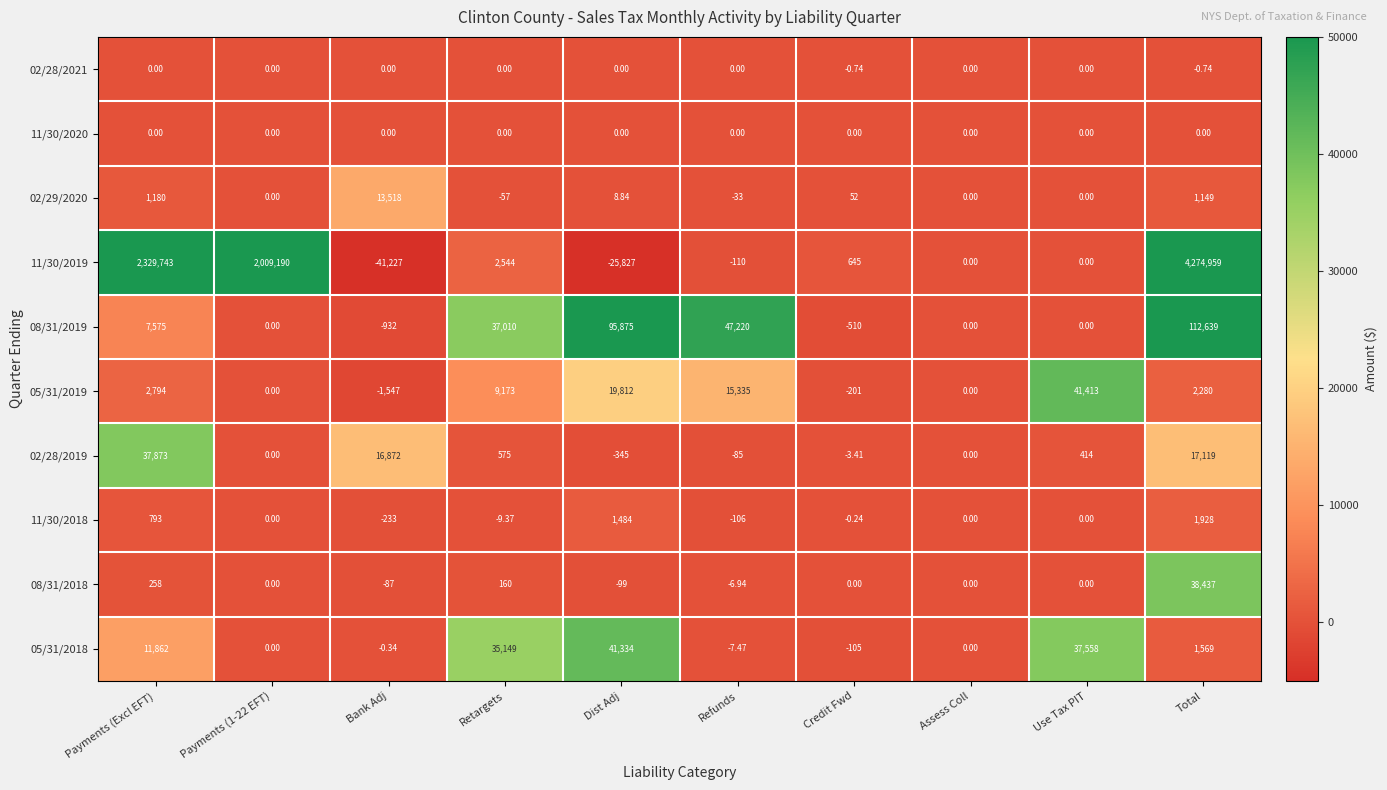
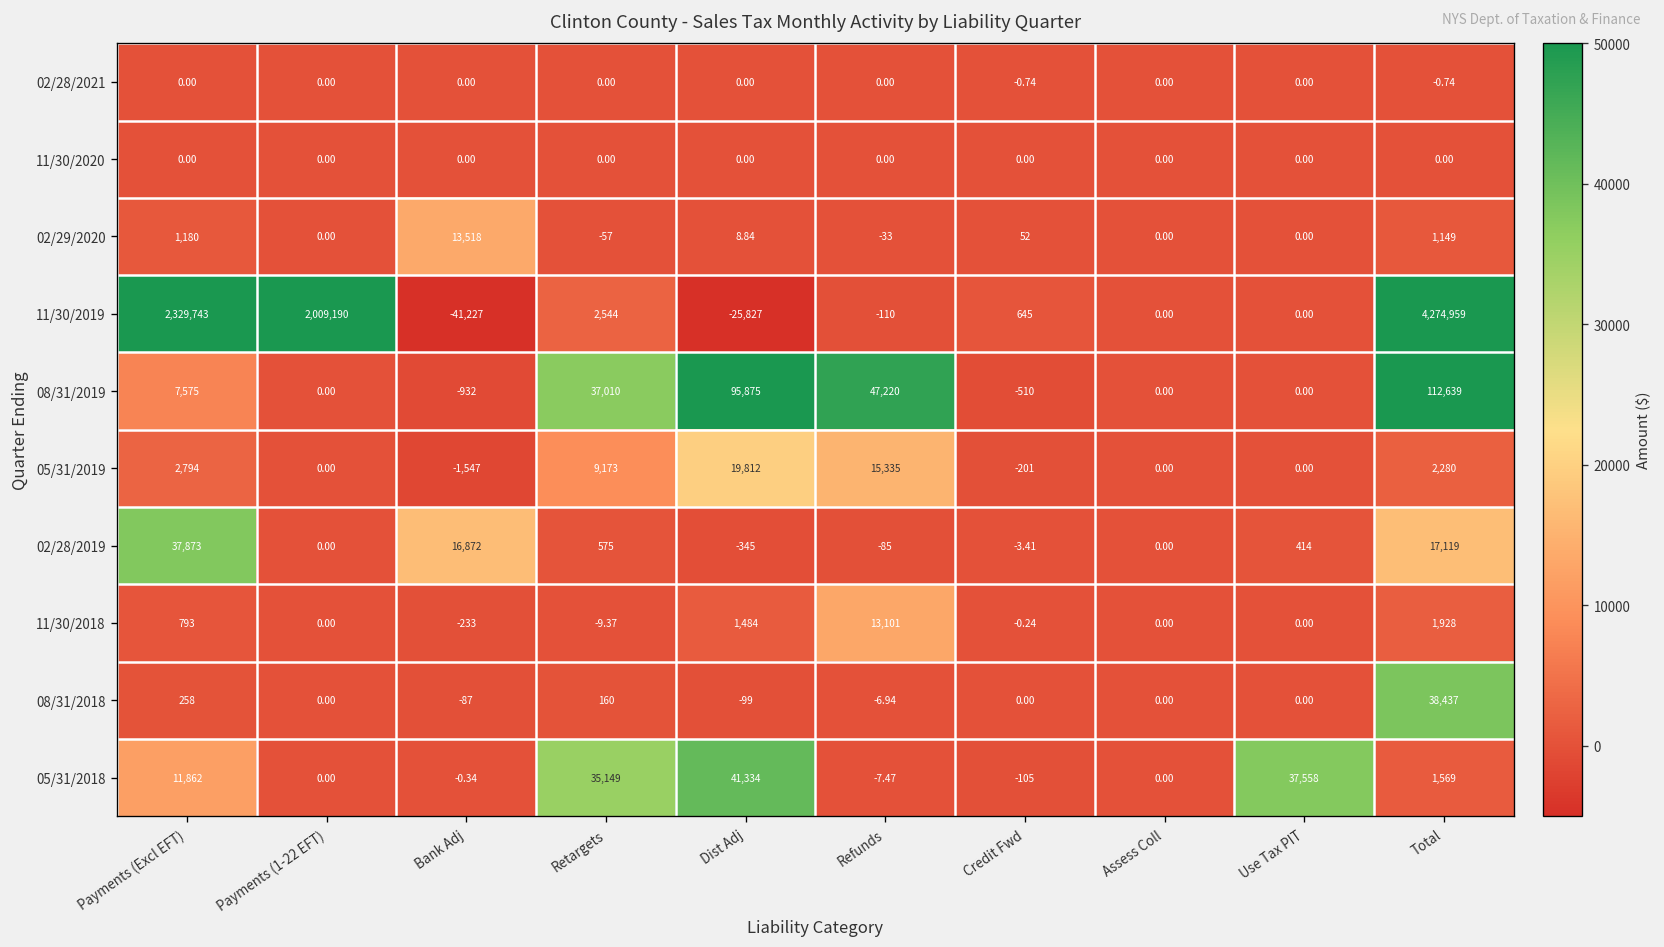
  {
    "02/28/2021": {
      "Payments (Excl EFT)": "0.00",
      "Payments (1-22 EFT)": "0.00",
      "Bank Adj": "0.00",
      "Retargets": "0.00",
      "Dist Adj": "0.00",
      "Refunds": "0.00",
      "Credit Fwd": "-0.74",
      "Assess Coll": "0.00",
      "Use Tax PIT": "0.00",
      "Total": "-0.74"
    },
    "11/30/2020": {
      "Payments (Excl EFT)": "0.00",
      "Payments (1-22 EFT)": "0.00",
      "Bank Adj": "0.00",
      "Retargets": "0.00",
      "Dist Adj": "0.00",
      "Refunds": "0.00",
      "Credit Fwd": "0.00",
      "Assess Coll": "0.00",
      "Use Tax PIT": "0.00",
      "Total": "0.00"
    },
    "02/29/2020": {
      "Payments (Excl EFT)": "1,180",
      "Payments (1-22 EFT)": "0.00",
      "Bank Adj": "13,518",
      "Retargets": "-57",
      "Dist Adj": "8.84",
      "Refunds": "-33",
      "Credit Fwd": "52",
      "Assess Coll": "0.00",
      "Use Tax PIT": "0.00",
      "Total": "1,149"
    },
    "11/30/2019": {
      "Payments (Excl EFT)": "2,329,743",
      "Payments (1-22 EFT)": "2,009,190",
      "Bank Adj": "-41,227",
      "Retargets": "2,544",
      "Dist Adj": "-25,827",
      "Refunds": "-110",
      "Credit Fwd": "645",
      "Assess Coll": "0.00",
      "Use Tax PIT": "0.00",
      "Total": "4,274,959"
    },
    "08/31/2019": {
      "Payments (Excl EFT)": "7,575",
      "Payments (1-22 EFT)": "0.00",
      "Bank Adj": "-932",
      "Retargets": "37,010",
      "Dist Adj": "95,875",
      "Refunds": "47,220",
      "Credit Fwd": "-510",
      "Assess Coll": "0.00",
      "Use Tax PIT": "0.00",
      "Total": "112,639"
    },
    "05/31/2019": {
      "Payments (Excl EFT)": "2,794",
      "Payments (1-22 EFT)": "0.00",
      "Bank Adj": "-1,547",
      "Retargets": "9,173",
      "Dist Adj": "19,812",
      "Refunds": "15,335",
      "Credit Fwd": "-201",
      "Assess Coll": "0.00",
-     "Use Tax PIT": "41,413",
+     "Use Tax PIT": "0.00",
      "Total": "2,280"
    },
    "02/28/2019": {
      "Payments (Excl EFT)": "37,873",
      "Payments (1-22 EFT)": "0.00",
      "Bank Adj": "16,872",
      "Retargets": "575",
      "Dist Adj": "-345",
      "Refunds": "-85",
      "Credit Fwd": "-3.41",
      "Assess Coll": "0.00",
      "Use Tax PIT": "414",
      "Total": "17,119"
    },
    "11/30/2018": {
      "Payments (Excl EFT)": "793",
      "Payments (1-22 EFT)": "0.00",
      "Bank Adj": "-233",
      "Retargets": "-9.37",
      "Dist Adj": "1,484",
-     "Refunds": "-106",
+     "Refunds": "13,101",
      "Credit Fwd": "-0.24",
      "Assess Coll": "0.00",
      "Use Tax PIT": "0.00",
      "Total": "1,928"
    },
    "08/31/2018": {
      "Payments (Excl EFT)": "258",
      "Payments (1-22 EFT)": "0.00",
      "Bank Adj": "-87",
      "Retargets": "160",
      "Dist Adj": "-99",
      "Refunds": "-6.94",
      "Credit Fwd": "0.00",
      "Assess Coll": "0.00",
      "Use Tax PIT": "0.00",
      "Total": "38,437"
    },
    "05/31/2018": {
      "Payments (Excl EFT)": "11,862",
      "Payments (1-22 EFT)": "0.00",
      "Bank Adj": "-0.34",
      "Retargets": "35,149",
      "Dist Adj": "41,334",
      "Refunds": "-7.47",
      "Credit Fwd": "-105",
      "Assess Coll": "0.00",
      "Use Tax PIT": "37,558",
      "Total": "1,569"
    }
  }
